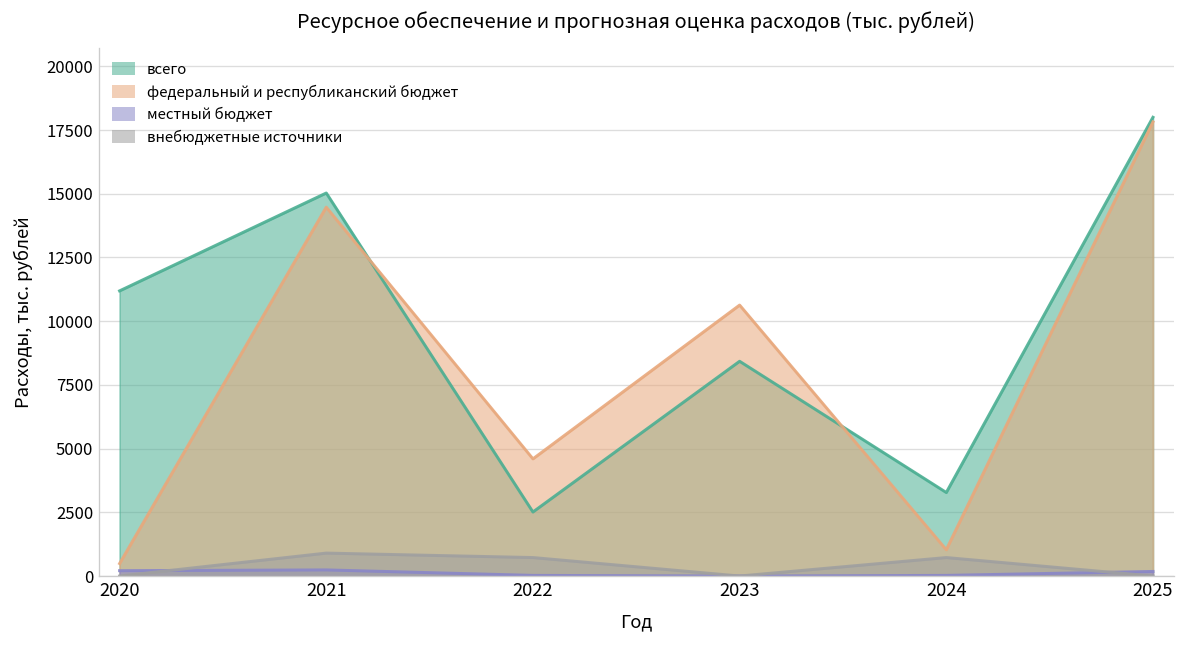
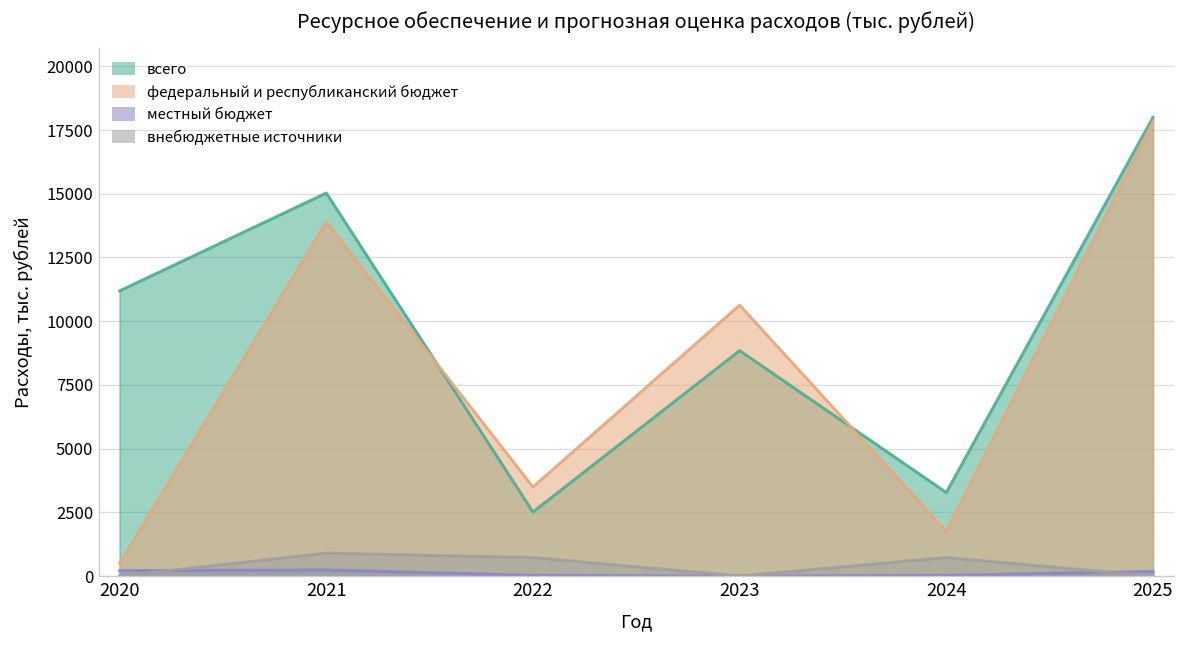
  {
    "всего": {
      "2020": 11200,
      "2021": 15000,
      "2022": 2500,
-     "2023": 8400,
+     "2023": 8800,
      "2024": 3300,
      "2025": 18000
    },
    "федеральный и республиканский бюджет": {
      "2020": 500,
-     "2021": 14500,
-     "2022": 4600,
+     "2021": 13900,
+     "2022": 3500,
      "2023": 10600,
-     "2024": 1000,
+     "2024": 1800,
      "2025": 17800
    }
  }
